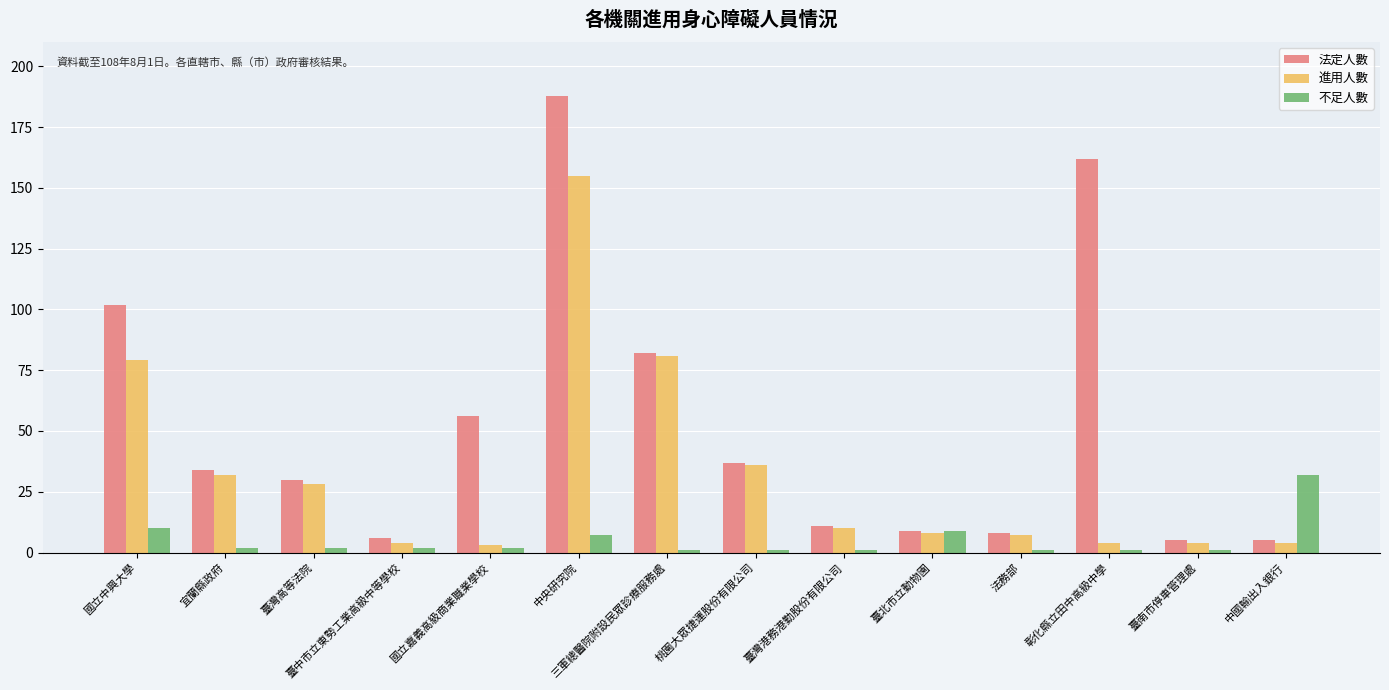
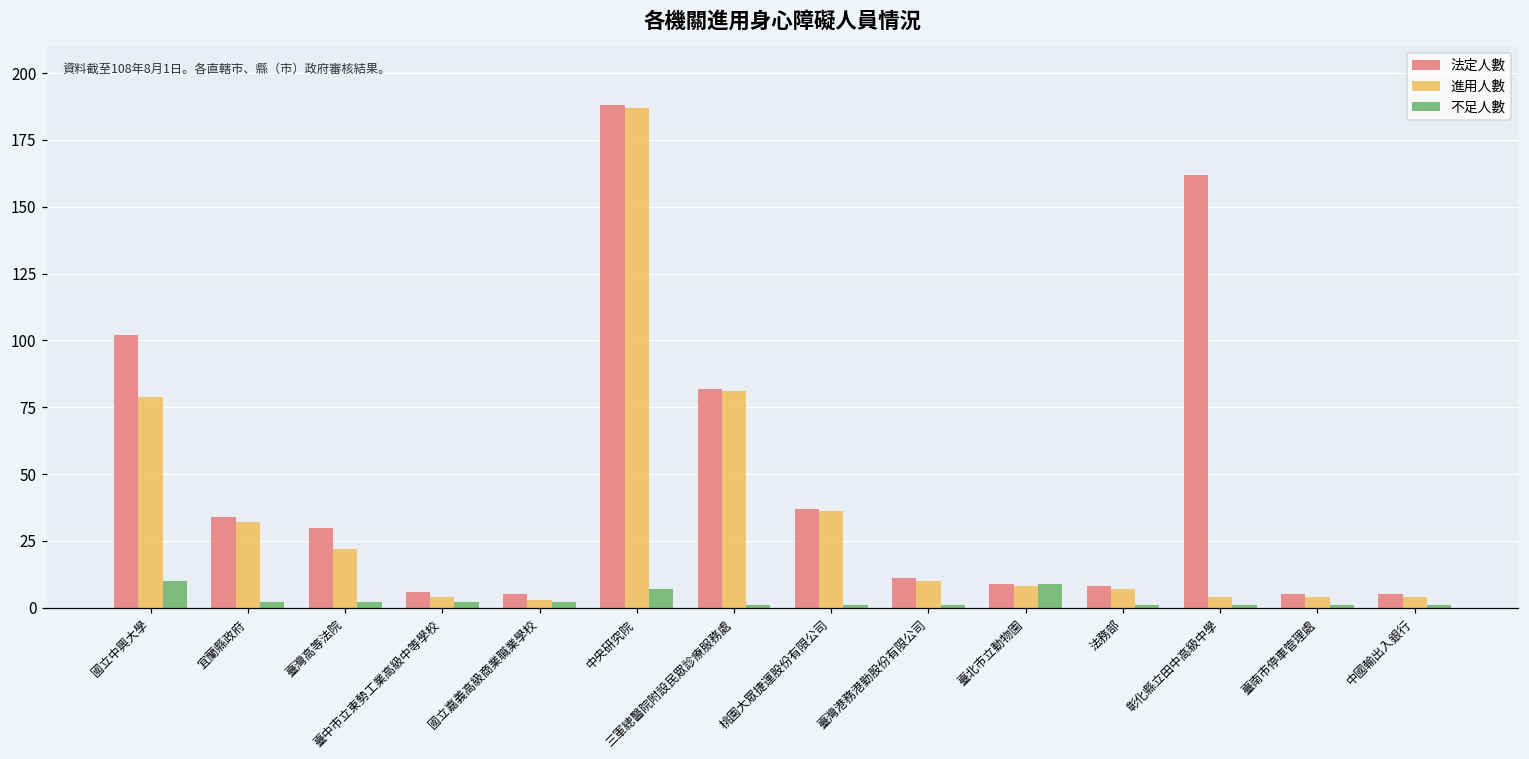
  {
    "法定人數": {
      "國立中興大學": 102,
      "宜蘭縣政府": 34,
      "臺灣高等法院": 30,
      "臺中市立東勢工業高級中等學校": 6,
-     "國立嘉義高級商業職業學校": 56,
+     "國立嘉義高級商業職業學校": 5,
      "中央研究院": 188,
      "三軍總醫院附設民眾診療服務處": 82,
      "桃園大眾捷運股份有限公司": 37,
      "臺灣港務港勤股份有限公司": 11,
      "臺北市立動物園": 9,
      "法務部": 8,
      "彰化縣立田中高級中學": 162,
      "臺南市停車管理處": 5,
      "中國輸出入銀行": 5
    },
    "進用人數": {
      "國立中興大學": 79,
      "宜蘭縣政府": 32,
-     "臺灣高等法院": 28,
+     "臺灣高等法院": 22,
      "臺中市立東勢工業高級中等學校": 4,
      "國立嘉義高級商業職業學校": 3,
-     "中央研究院": 155,
+     "中央研究院": 187,
      "三軍總醫院附設民眾診療服務處": 81,
      "桃園大眾捷運股份有限公司": 36,
      "臺灣港務港勤股份有限公司": 10,
      "臺北市立動物園": 8,
      "法務部": 7,
      "彰化縣立田中高級中學": 4,
      "臺南市停車管理處": 4,
      "中國輸出入銀行": 4
    },
    "不足人數": {
      "國立中興大學": 10,
      "宜蘭縣政府": 2,
      "臺灣高等法院": 2,
      "臺中市立東勢工業高級中等學校": 2,
      "國立嘉義高級商業職業學校": 2,
      "中央研究院": 7,
      "臺北市立動物園": 9,
-     "中國輸出入銀行": 32
+     "中國輸出入銀行": 1
    }
  }
